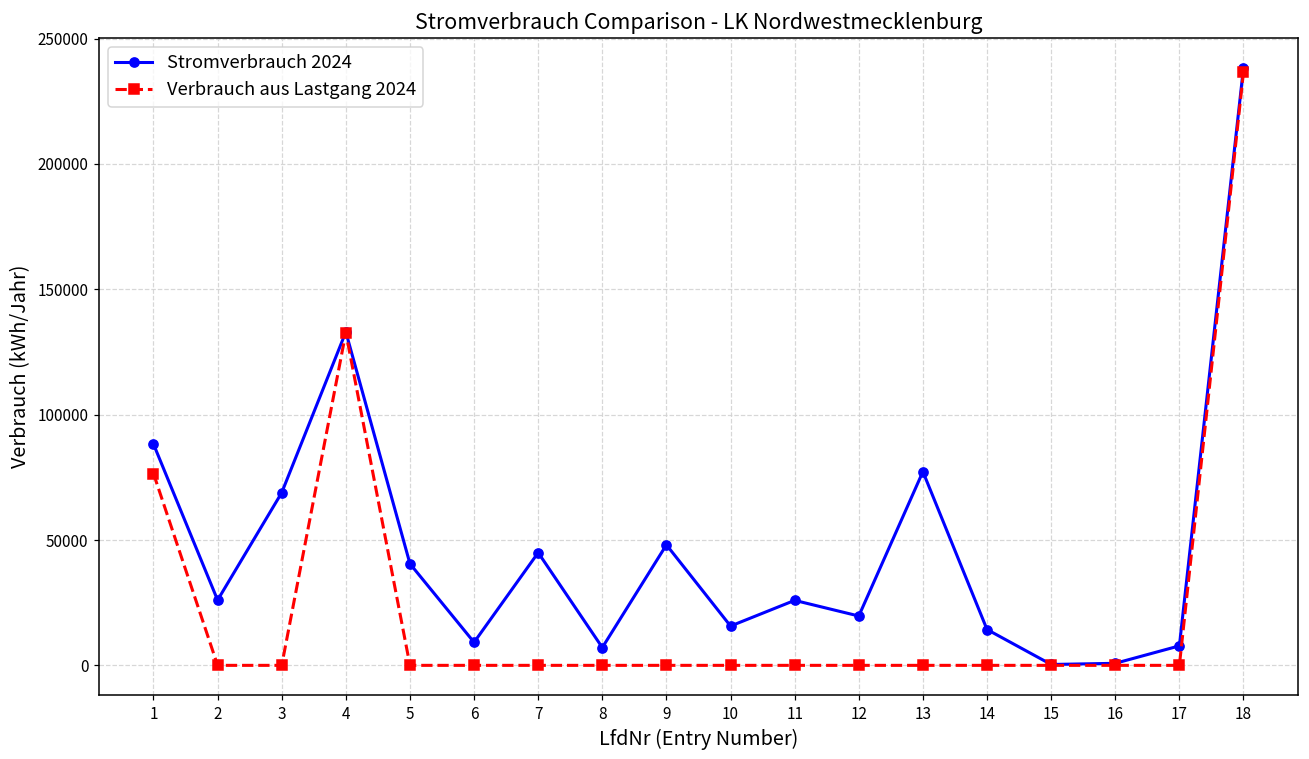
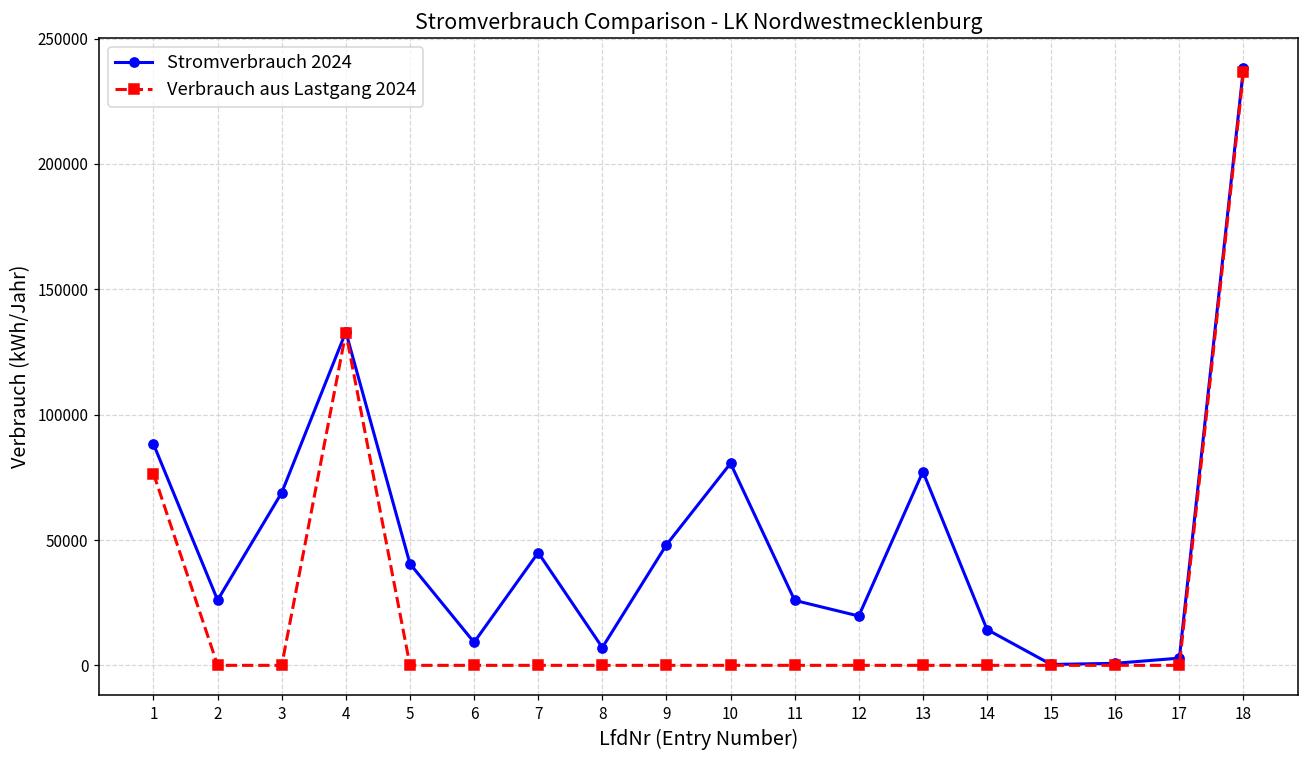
  {
    "Stromverbrauch 2024": {
      "1": 88000,
      "2": 26000,
      "3": 69000,
      "5": 41000,
      "6": 9000,
      "7": 45000,
      "8": 7000,
      "9": 48000,
-     "10": 16000,
+     "10": 81000,
      "11": 26000,
      "12": 20000,
      "13": 77000,
      "14": 14000,
-     "17": 8000,
+     "17": 3000,
      "18": 238000
    },
    "Verbrauch aus Lastgang 2024": {
      "1": 77000,
      "2": 0,
      "3": 0,
      "5": 0,
      "6": 0,
      "7": 0,
      "8": 0,
      "9": 0,
      "10": 0,
      "11": 0,
      "12": 0,
      "13": 0,
      "14": 0,
      "17": 0,
      "18": 237000
    }
  }
